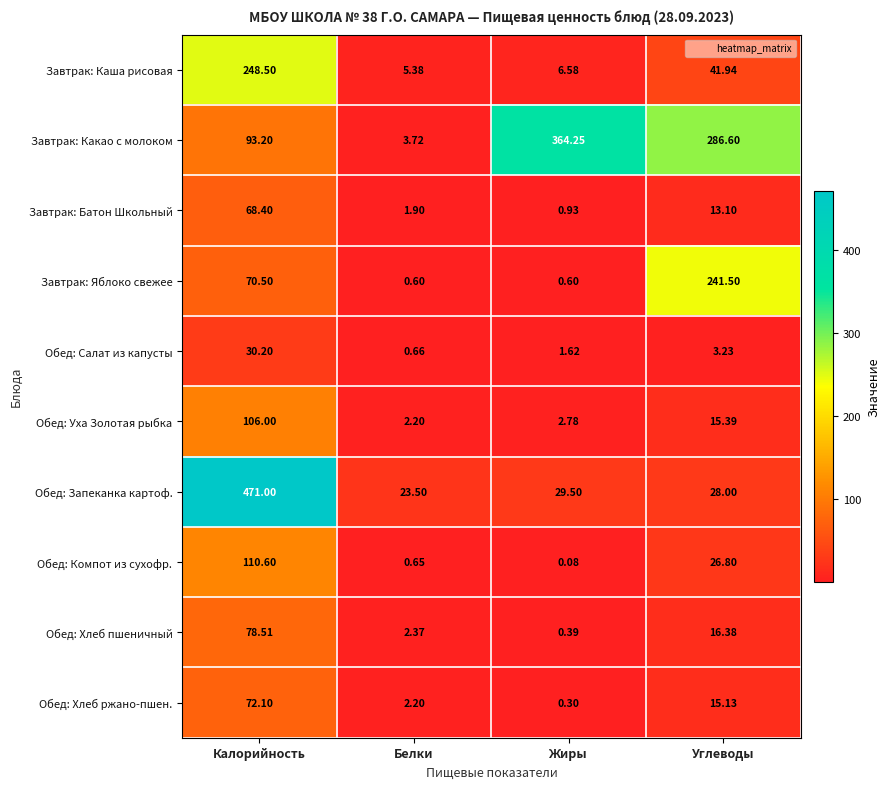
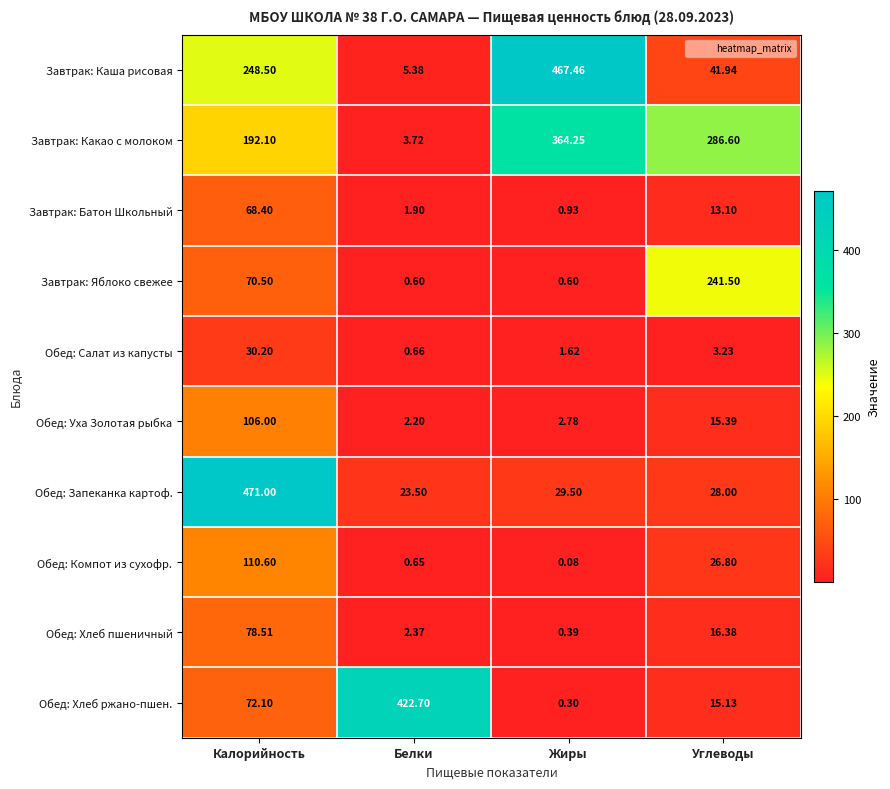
  {
    "Завтрак: Каша рисовая": {
      "Калорийность": 248.50,
      "Белки": 5.38,
-     "Жиры": 6.58,
+     "Жиры": 467.46,
      "Углеводы": 41.94
    },
    "Завтрак: Какао с молоком": {
-     "Калорийность": 93.20,
+     "Калорийность": 192.10,
      "Белки": 3.72,
      "Жиры": 364.25,
      "Углеводы": 286.60
    },
    "Завтрак: Батон Школьный": {
      "Калорийность": 68.40,
      "Белки": 1.90,
      "Жиры": 0.93,
      "Углеводы": 13.10
    },
    "Завтрак: Яблоко свежее": {
      "Калорийность": 70.50,
      "Белки": 0.60,
      "Жиры": 0.60,
      "Углеводы": 241.50
    },
    "Обед: Салат из капусты": {
      "Калорийность": 30.20,
      "Белки": 0.66,
      "Жиры": 1.62,
      "Углеводы": 3.23
    },
    "Обед: Уха Золотая рыбка": {
      "Калорийность": 106.00,
      "Белки": 2.20,
      "Жиры": 2.78,
      "Углеводы": 15.39
    },
    "Обед: Запеканка картоф.": {
      "Калорийность": 471.00,
      "Белки": 23.50,
      "Жиры": 29.50,
      "Углеводы": 28.00
    },
    "Обед: Компот из сухофр.": {
      "Калорийность": 110.60,
      "Белки": 0.65,
      "Жиры": 0.08,
      "Углеводы": 26.80
    },
    "Обед: Хлеб пшеничный": {
      "Калорийность": 78.51,
      "Белки": 2.37,
      "Жиры": 0.39,
      "Углеводы": 16.38
    },
    "Обед: Хлеб ржано-пшен.": {
      "Калорийность": 72.10,
-     "Белки": 2.20,
+     "Белки": 422.70,
      "Жиры": 0.30,
      "Углеводы": 15.13
    }
  }
